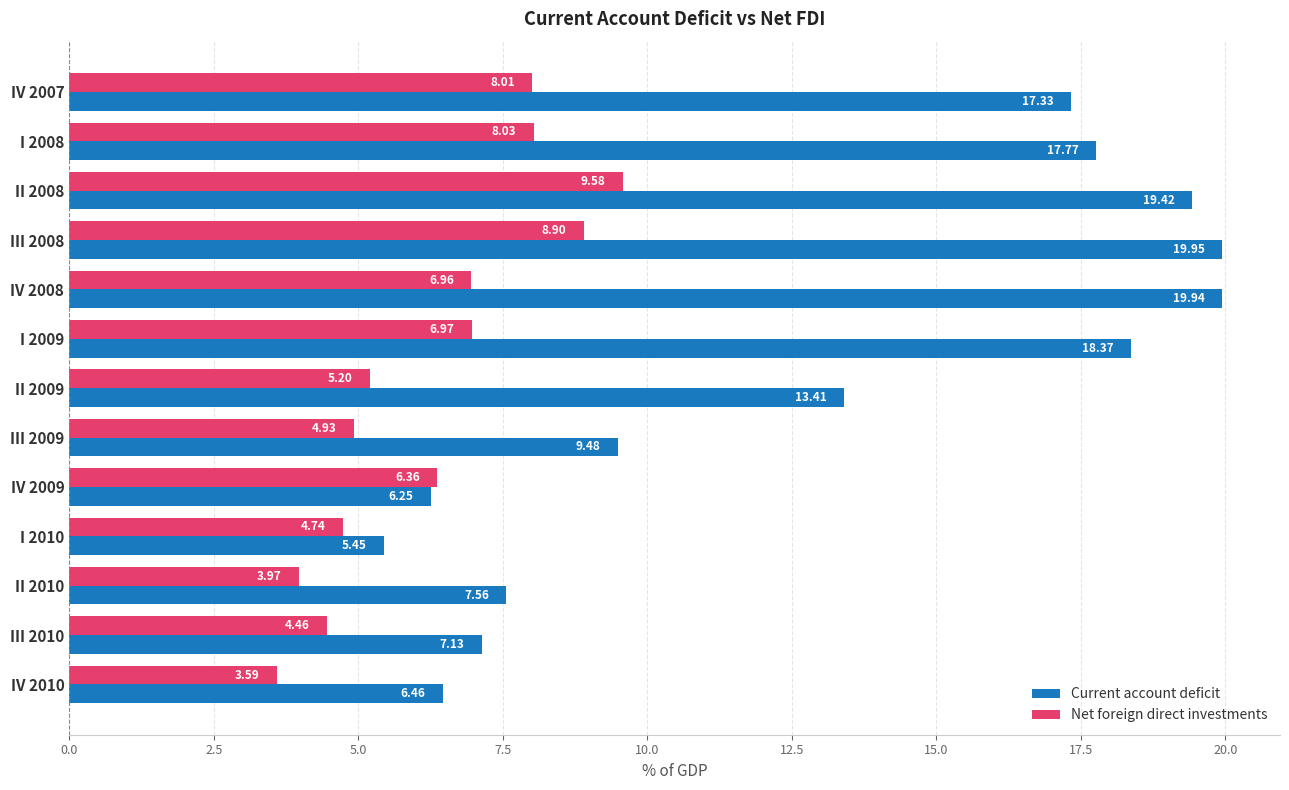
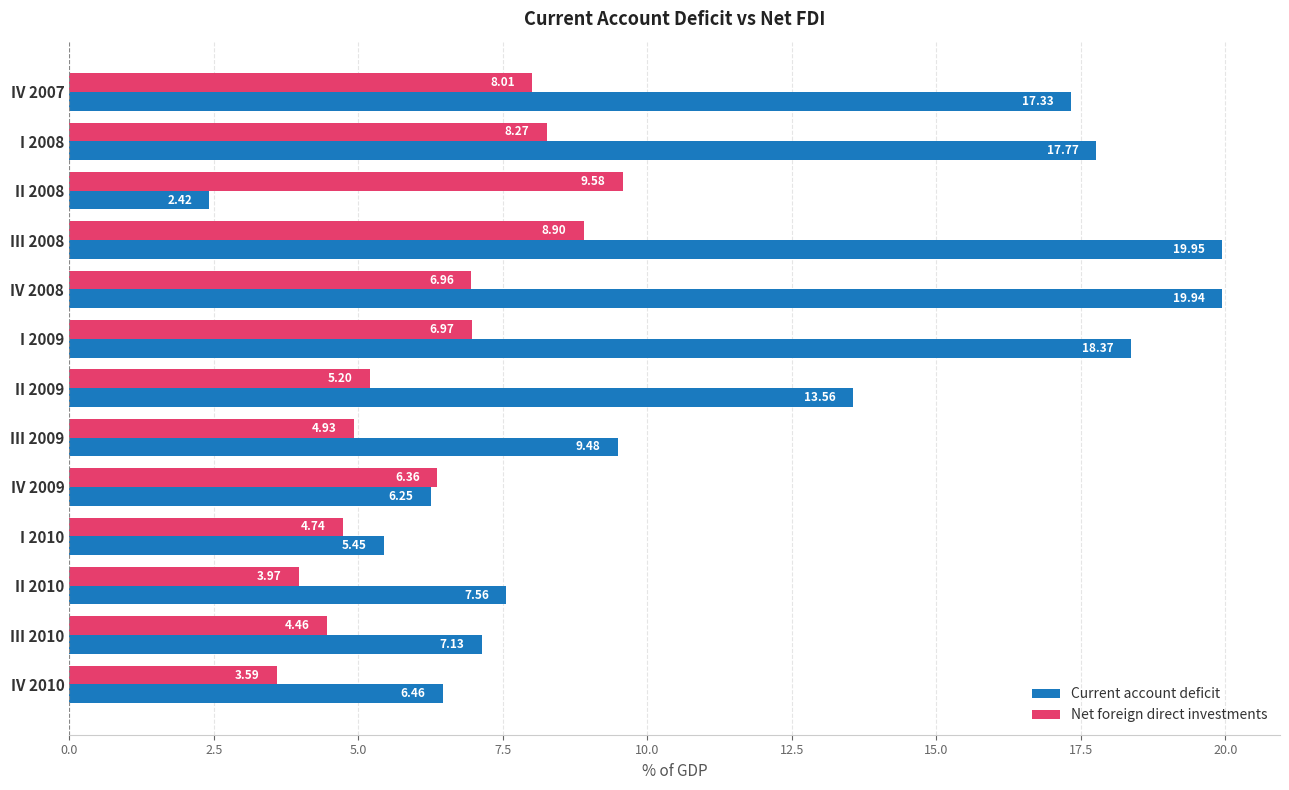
  {
    "Current account deficit": {
      "IV 2007": 17.33,
      "I 2008": 17.77,
-     "II 2008": 19.42,
+     "II 2008": 2.42,
      "III 2008": 19.95,
      "IV 2008": 19.94,
      "I 2009": 18.37,
-     "II 2009": 13.41,
+     "II 2009": 13.56,
      "III 2009": 9.48,
      "IV 2009": 6.25,
      "I 2010": 5.45,
      "II 2010": 7.56,
      "III 2010": 7.13,
      "IV 2010": 6.46
    },
    "Net foreign direct investments": {
      "IV 2007": 8.01,
-     "I 2008": 8.03,
+     "I 2008": 8.27,
      "II 2008": 9.58,
      "III 2008": 8.90,
      "IV 2008": 6.96,
      "I 2009": 6.97,
      "II 2009": 5.20,
      "III 2009": 4.93,
      "IV 2009": 6.36,
      "I 2010": 4.74,
      "II 2010": 3.97,
      "III 2010": 4.46,
      "IV 2010": 3.59
    }
  }
